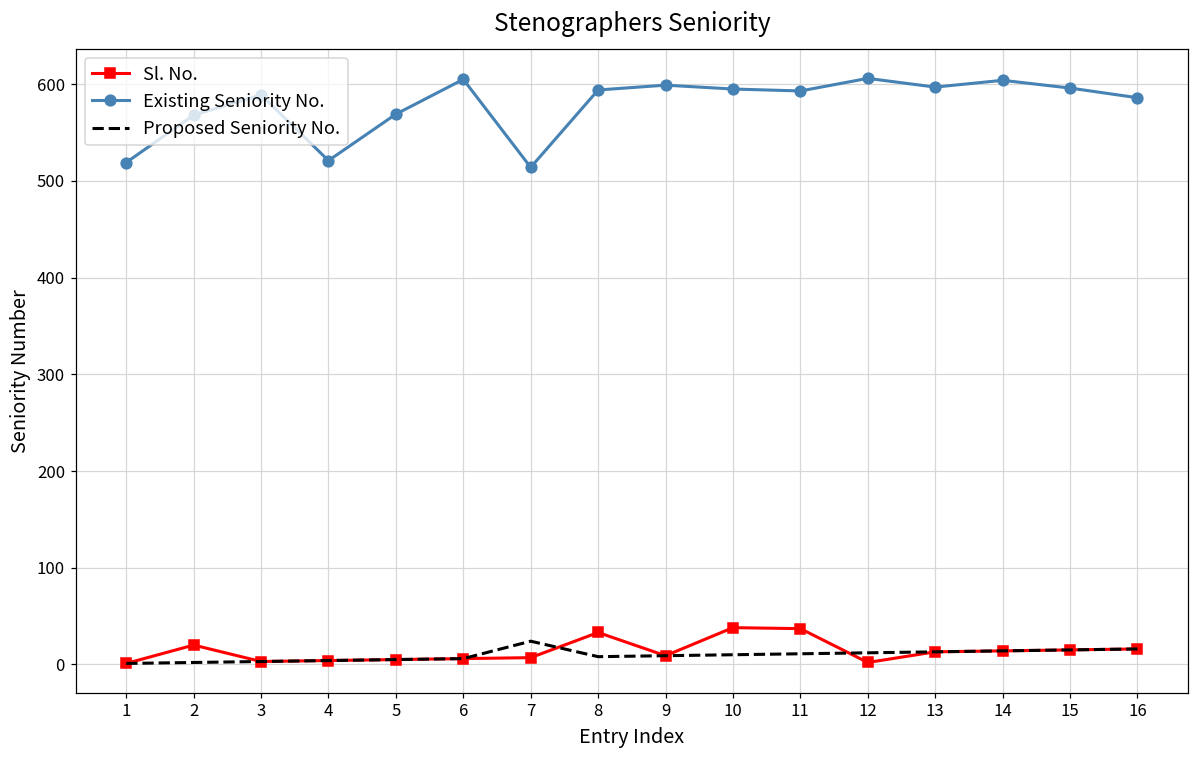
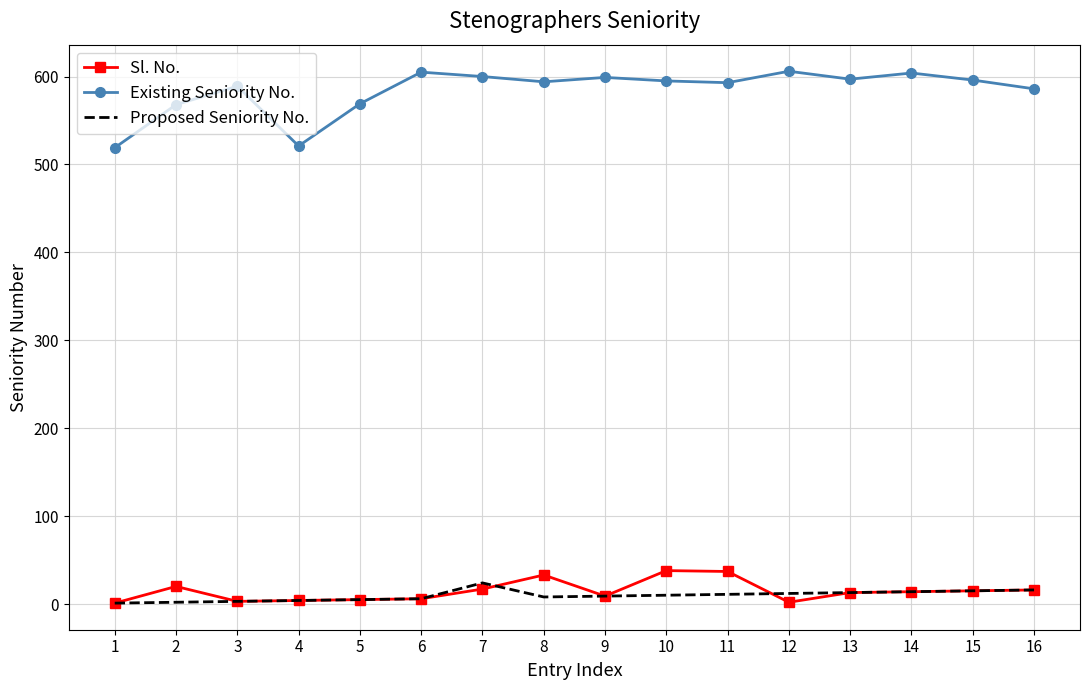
  {
    "Sl. No.": {
      "2": 20,
-     "7": 10,
+     "7": 20,
      "8": 30,
      "10": 40,
      "11": 40,
      "12": 0
    },
    "Existing Seniority No.": {
      "1": 520,
      "4": 520,
      "5": 570,
      "6": 610,
-     "7": 510,
+     "7": 600,
      "8": 590,
      "9": 600,
      "10": 600,
      "11": 590,
      "12": 610,
      "13": 600,
      "14": 600,
      "15": 600,
      "16": 590
    },
    "Proposed Seniority No.": {
      "2": 0,
      "7": 20,
      "8": 10,
      "10": 10,
      "11": 10,
      "12": 10
    }
  }
